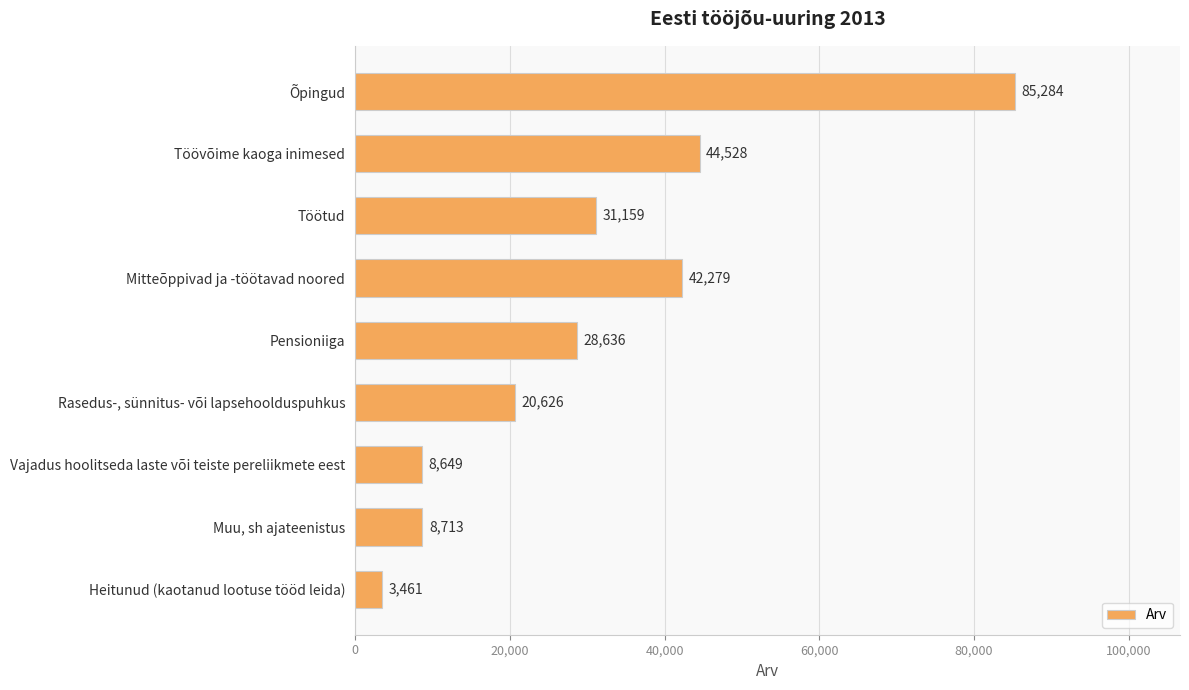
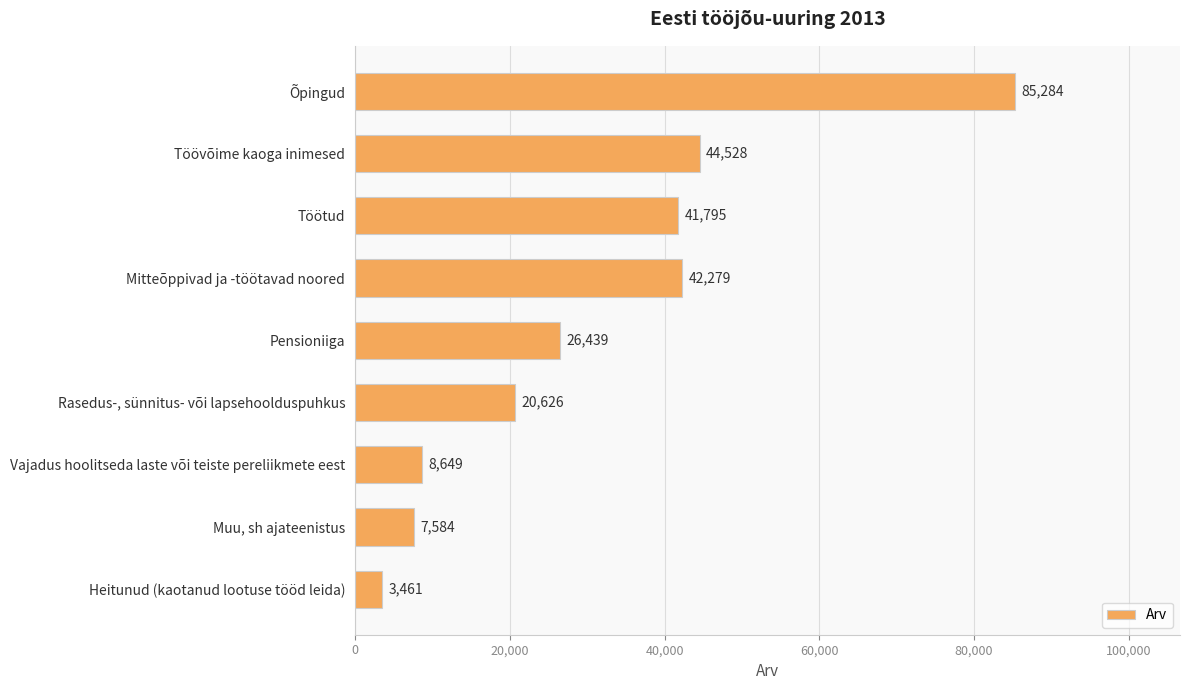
  {
    "Õpingud": "85,284",
    "Töövõime kaoga inimesed": "44,528",
-   "Töötud": "31,159",
+   "Töötud": "41,795",
    "Mitteõppivad ja -töötavad noored": "42,279",
-   "Pensioniiga": "28,636",
+   "Pensioniiga": "26,439",
    "Rasedus-, sünnitus- või lapsehoolduspuhkus": "20,626",
    "Vajadus hoolitseda laste või teiste pereliikmete eest": "8,649",
-   "Muu, sh ajateenistus": "8,713",
+   "Muu, sh ajateenistus": "7,584",
    "Heitunud (kaotanud lootuse tööd leida)": "3,461"
  }
